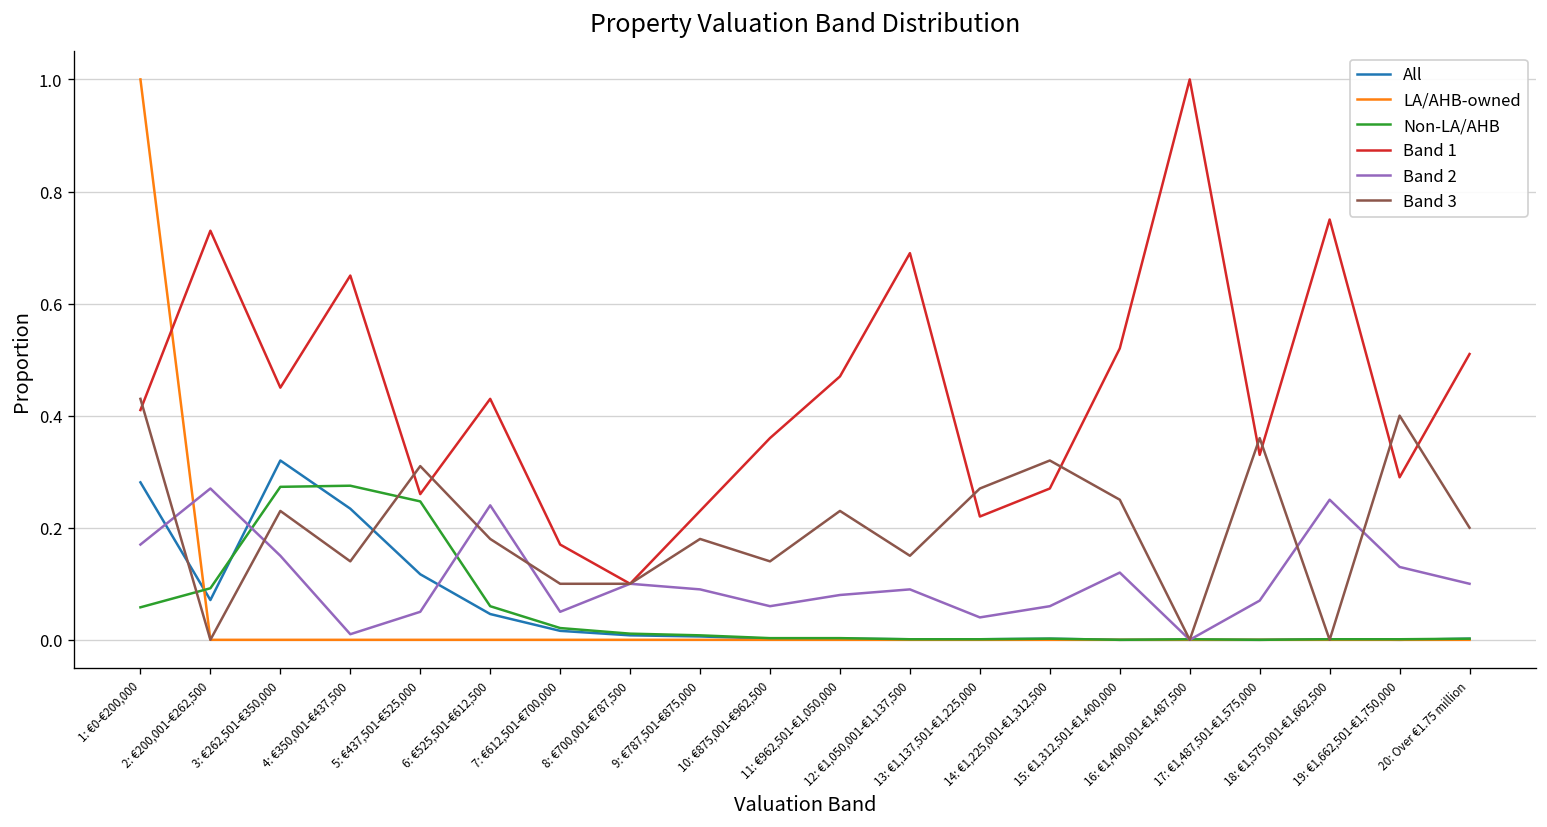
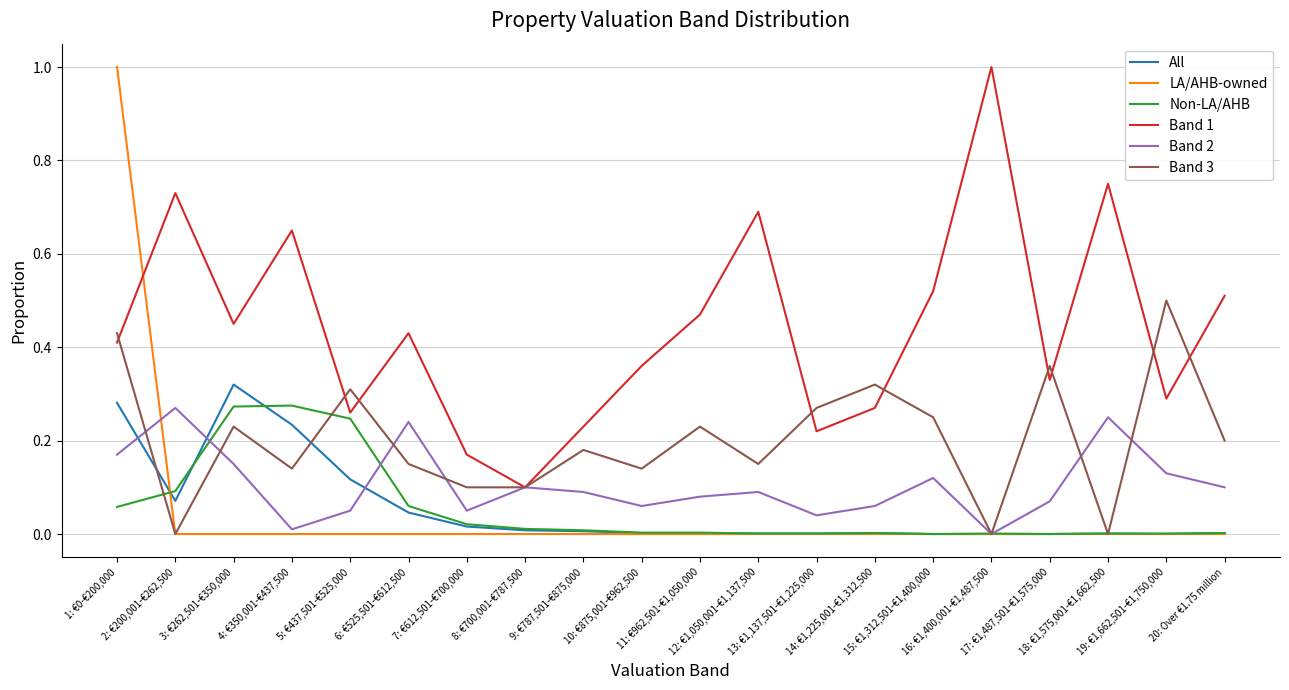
  {
    "All": {
      "1: €0-€200,000": 0.28,
      "2: €200,001-€262,500": 0.07,
      "3: €262,501-€350,000": 0.32,
      "4: €350,001-€437,500": 0.23,
      "5: €437,501-€525,000": 0.12,
      "6: €525,501-€612,500": 0.05
    },
    "LA/AHB-owned": {
      "1: €0-€200,000": 1.00,
      "3: €262,501-€350,000": 0.00,
      "4: €350,001-€437,500": 0.00,
      "5: €437,501-€525,000": 0.00,
      "6: €525,501-€612,500": 0.00,
      "7: €612,501-€700,000": 0.00,
      "8: €700,001-€787,500": 0.00,
      "9: €787,501-€875,000": 0.00
    },
    "Non-LA/AHB": {
      "1: €0-€200,000": 0.06,
      "2: €200,001-€262,500": 0.09,
      "3: €262,501-€350,000": 0.27,
      "4: €350,001-€437,500": 0.28,
      "5: €437,501-€525,000": 0.25,
      "6: €525,501-€612,500": 0.06
    },
    "Band 1": {
      "1: €0-€200,000": 0.41,
      "2: €200,001-€262,500": 0.73,
      "3: €262,501-€350,000": 0.45,
      "4: €350,001-€437,500": 0.65,
      "5: €437,501-€525,000": 0.26,
      "6: €525,501-€612,500": 0.43,
      "7: €612,501-€700,000": 0.17,
      "9: €787,501-€875,000": 0.23,
      "10: €875,001-€962,500": 0.36,
      "11: €962,501-€1,050,000": 0.47,
      "12: €1,050,001-€1,137,500": 0.69,
      "13: €1,137,501-€1,225,000": 0.22,
      "14: €1,225,001-€1,312,500": 0.27,
      "15: €1,312,501-€1,400,000": 0.52,
      "16: €1,400,001-€1,487,500": 1.00,
      "17: €1,487,501-€1,575,000": 0.33,
      "18: €1,575,001-€1,662,500": 0.75,
      "19: €1,662,501-€1,750,000": 0.29,
      "20: Over €1.75 million": 0.51
    },
    "Band 2": {
      "1: €0-€200,000": 0.17,
      "2: €200,001-€262,500": 0.27,
      "3: €262,501-€350,000": 0.15,
      "4: €350,001-€437,500": 0.01,
      "5: €437,501-€525,000": 0.05,
      "6: €525,501-€612,500": 0.24,
      "7: €612,501-€700,000": 0.05,
      "9: €787,501-€875,000": 0.09,
      "10: €875,001-€962,500": 0.06,
      "11: €962,501-€1,050,000": 0.08,
      "12: €1,050,001-€1,137,500": 0.09,
      "13: €1,137,501-€1,225,000": 0.04,
      "14: €1,225,001-€1,312,500": 0.06,
      "15: €1,312,501-€1,400,000": 0.12,
      "17: €1,487,501-€1,575,000": 0.07,
      "18: €1,575,001-€1,662,500": 0.25,
      "19: €1,662,501-€1,750,000": 0.13,
      "20: Over €1.75 million": 0.10
    },
    "Band 3": {
      "1: €0-€200,000": 0.43,
      "3: €262,501-€350,000": 0.23,
      "4: €350,001-€437,500": 0.14,
      "5: €437,501-€525,000": 0.31,
-     "6: €525,501-€612,500": 0.18,
+     "6: €525,501-€612,500": 0.15,
      "7: €612,501-€700,000": 0.10,
      "9: €787,501-€875,000": 0.18,
      "10: €875,001-€962,500": 0.14,
      "11: €962,501-€1,050,000": 0.23,
      "12: €1,050,001-€1,137,500": 0.15,
      "13: €1,137,501-€1,225,000": 0.27,
      "14: €1,225,001-€1,312,500": 0.32,
      "15: €1,312,501-€1,400,000": 0.25,
      "17: €1,487,501-€1,575,000": 0.36,
-     "19: €1,662,501-€1,750,000": 0.4,
+     "19: €1,662,501-€1,750,000": 0.5,
      "20: Over €1.75 million": 0.20
    }
  }
